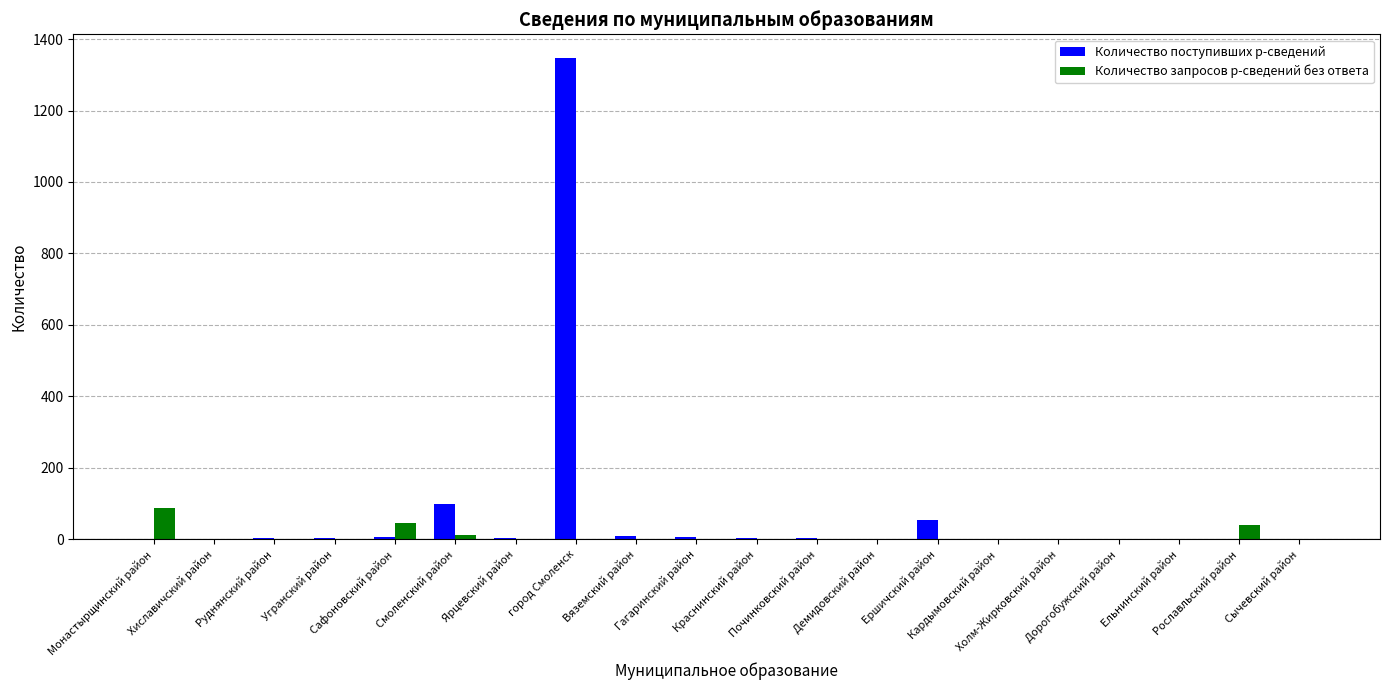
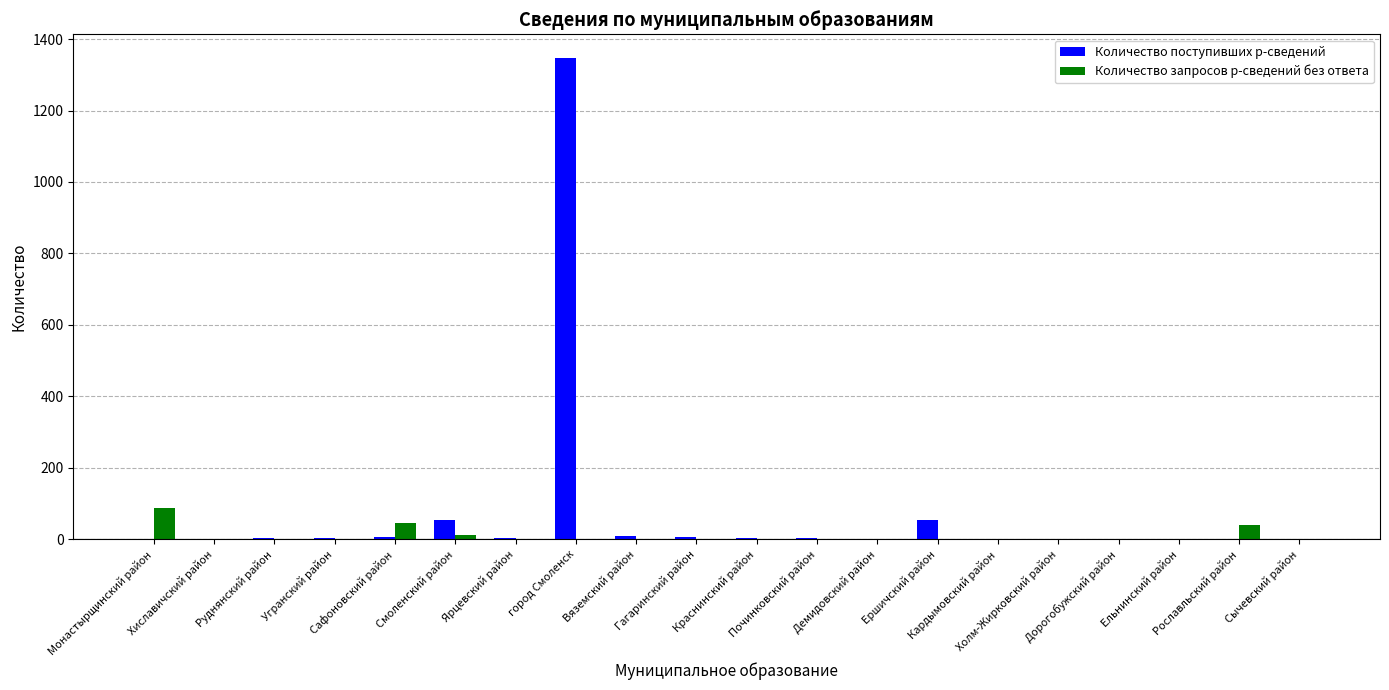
  {
    "Количество поступивших р-сведений": {
-     "Смоленский район": 100,
+     "Смоленский район": 60,
      "город Смоленск": 1350,
      "Вяземский район": 10,
      "Ершичский район": 60
    },
    "Количество запросов р-сведений без ответа": {
      "Монастырщинский район": 90,
      "Сафоновский район": 50,
      "Смоленский район": 10,
      "город Смоленск": 0,
      "Вяземский район": 0,
      "Гагаринский район": 0,
      "Краснинский район": 0,
      "Починковский район": 0,
      "Демидовский район": 0,
      "Ершичский район": 0,
      "Кардымовский район": 0,
      "Холм-Жирковский район": 0,
      "Дорогобужский район": 0,
      "Ельнинский район": 0,
      "Рославльский район": 40,
      "Сычевский район": 0
    }
  }
